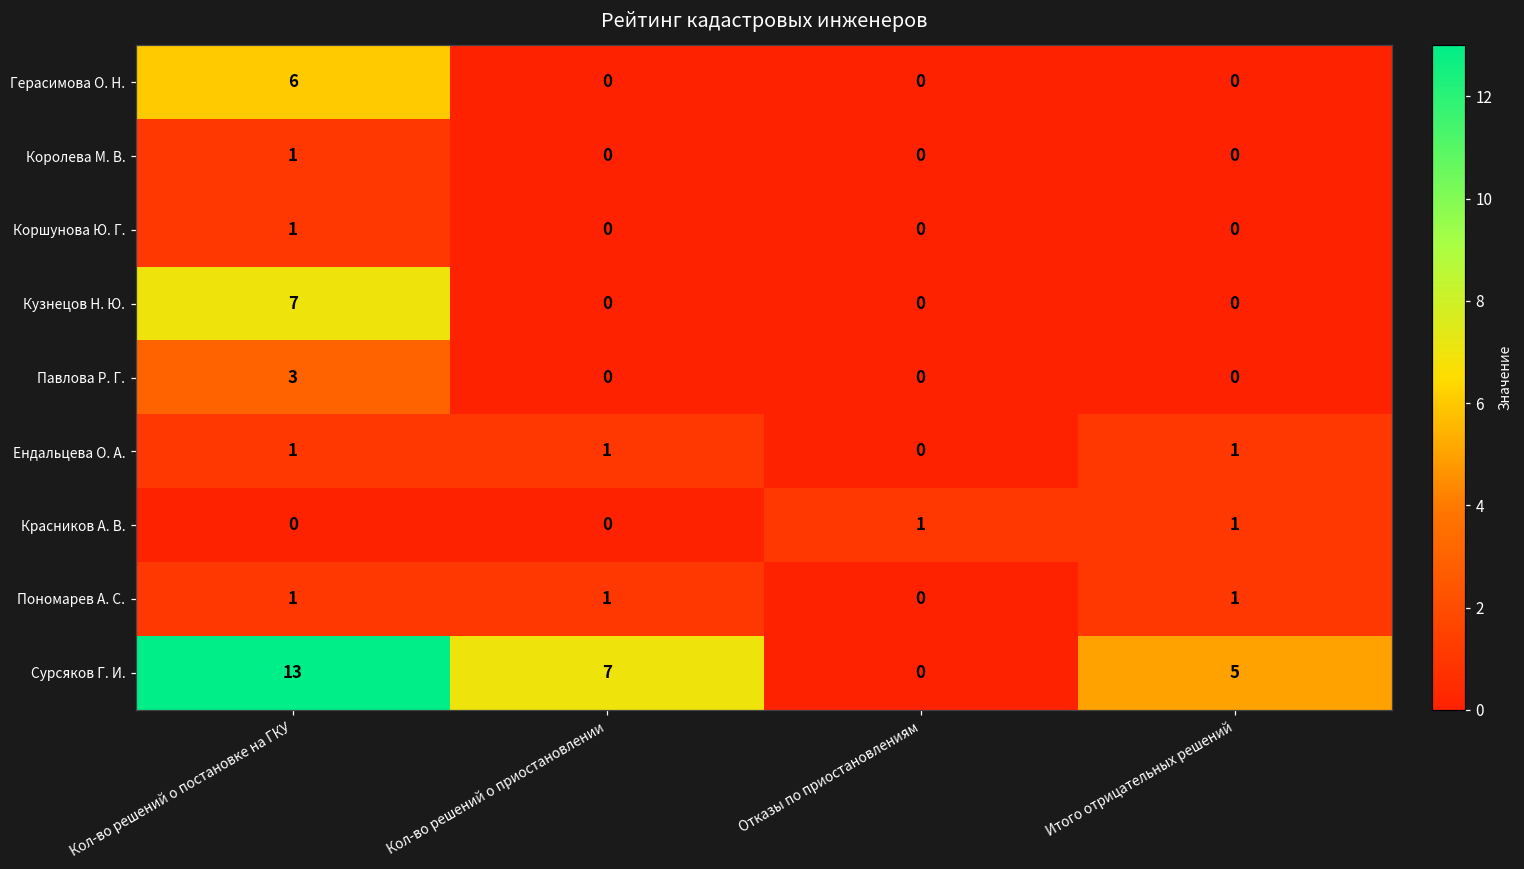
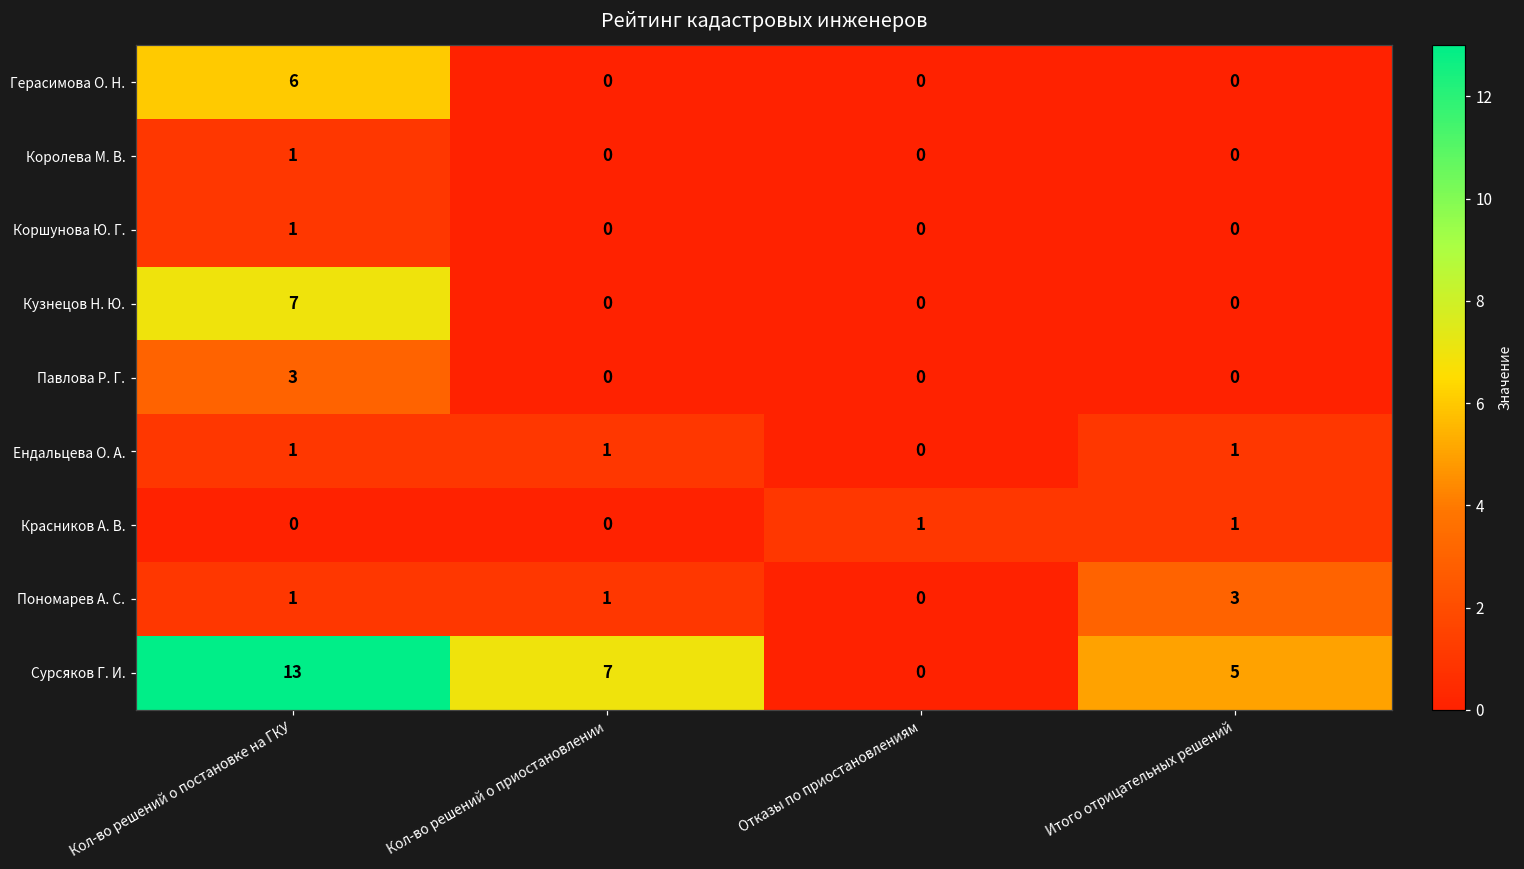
  {
    "Герасимова О. Н.": {
      "Кол-во решений о постановке на ГКУ": 6,
      "Кол-во решений о приостановлении": 0,
      "Отказы по приостановлениям": 0,
      "Итого отрицательных решений": 0
    },
    "Королева М. В.": {
      "Кол-во решений о постановке на ГКУ": 1,
      "Кол-во решений о приостановлении": 0,
      "Отказы по приостановлениям": 0,
      "Итого отрицательных решений": 0
    },
    "Коршунова Ю. Г.": {
      "Кол-во решений о постановке на ГКУ": 1,
      "Кол-во решений о приостановлении": 0,
      "Отказы по приостановлениям": 0,
      "Итого отрицательных решений": 0
    },
    "Кузнецов Н. Ю.": {
      "Кол-во решений о постановке на ГКУ": 7,
      "Кол-во решений о приостановлении": 0,
      "Отказы по приостановлениям": 0,
      "Итого отрицательных решений": 0
    },
    "Павлова Р. Г.": {
      "Кол-во решений о постановке на ГКУ": 3,
      "Кол-во решений о приостановлении": 0,
      "Отказы по приостановлениям": 0,
      "Итого отрицательных решений": 0
    },
    "Ендальцева О. А.": {
      "Кол-во решений о постановке на ГКУ": 1,
      "Кол-во решений о приостановлении": 1,
      "Отказы по приостановлениям": 0,
      "Итого отрицательных решений": 1
    },
    "Красников А. В.": {
      "Кол-во решений о постановке на ГКУ": 0,
      "Кол-во решений о приостановлении": 0,
      "Отказы по приостановлениям": 1,
      "Итого отрицательных решений": 1
    },
    "Пономарев А. С.": {
      "Кол-во решений о постановке на ГКУ": 1,
      "Кол-во решений о приостановлении": 1,
      "Отказы по приостановлениям": 0,
-     "Итого отрицательных решений": 1
+     "Итого отрицательных решений": 3
    },
    "Сурсяков Г. И.": {
      "Кол-во решений о постановке на ГКУ": 13,
      "Кол-во решений о приостановлении": 7,
      "Отказы по приостановлениям": 0,
      "Итого отрицательных решений": 5
    }
  }
